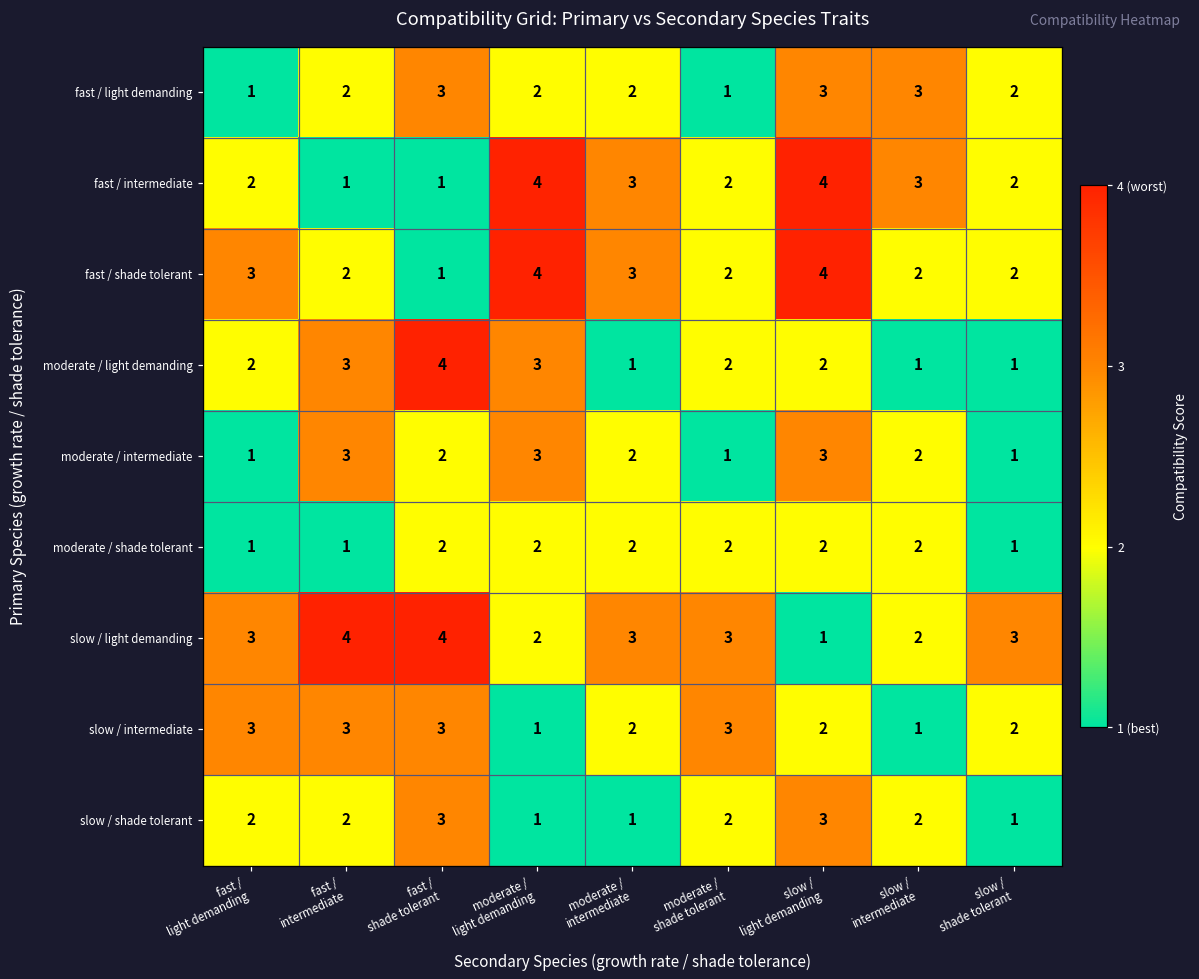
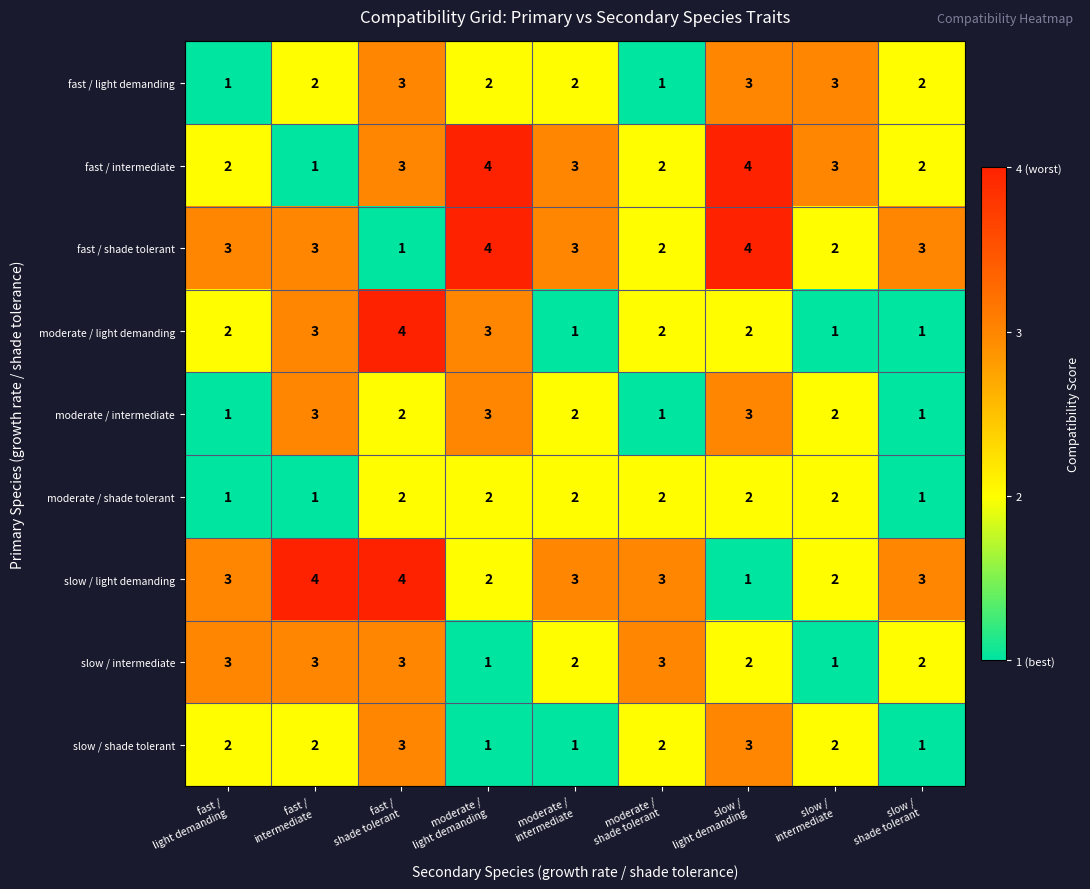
  {
    "fast / light demanding": {
      "fast / light demanding": 1,
      "fast / intermediate": 2,
      "fast / shade tolerant": 3,
      "moderate / light demanding": 2,
      "moderate / intermediate": 2,
      "moderate / shade tolerant": 1,
      "slow / light demanding": 3,
      "slow / intermediate": 3,
      "slow / shade tolerant": 2
    },
    "fast / intermediate": {
      "fast / light demanding": 2,
      "fast / intermediate": 1,
-     "fast / shade tolerant": 1,
+     "fast / shade tolerant": 3,
      "moderate / light demanding": 4,
      "moderate / intermediate": 3,
      "moderate / shade tolerant": 2,
      "slow / light demanding": 4,
      "slow / intermediate": 3,
      "slow / shade tolerant": 2
    },
    "fast / shade tolerant": {
      "fast / light demanding": 3,
-     "fast / intermediate": 2,
+     "fast / intermediate": 3,
      "fast / shade tolerant": 1,
      "moderate / light demanding": 4,
      "moderate / intermediate": 3,
      "moderate / shade tolerant": 2,
      "slow / light demanding": 4,
      "slow / intermediate": 2,
-     "slow / shade tolerant": 2
+     "slow / shade tolerant": 3
    },
    "moderate / light demanding": {
      "fast / light demanding": 2,
      "fast / intermediate": 3,
      "fast / shade tolerant": 4,
      "moderate / light demanding": 3,
      "moderate / intermediate": 1,
      "moderate / shade tolerant": 2,
      "slow / light demanding": 2,
      "slow / intermediate": 1,
      "slow / shade tolerant": 1
    },
    "moderate / intermediate": {
      "fast / light demanding": 1,
      "fast / intermediate": 3,
      "fast / shade tolerant": 2,
      "moderate / light demanding": 3,
      "moderate / intermediate": 2,
      "moderate / shade tolerant": 1,
      "slow / light demanding": 3,
      "slow / intermediate": 2,
      "slow / shade tolerant": 1
    },
    "moderate / shade tolerant": {
      "fast / light demanding": 1,
      "fast / intermediate": 1,
      "fast / shade tolerant": 2,
      "moderate / light demanding": 2,
      "moderate / intermediate": 2,
      "moderate / shade tolerant": 2,
      "slow / light demanding": 2,
      "slow / intermediate": 2,
      "slow / shade tolerant": 1
    },
    "slow / light demanding": {
      "fast / light demanding": 3,
      "fast / intermediate": 4,
      "fast / shade tolerant": 4,
      "moderate / light demanding": 2,
      "moderate / intermediate": 3,
      "moderate / shade tolerant": 3,
      "slow / light demanding": 1,
      "slow / intermediate": 2,
      "slow / shade tolerant": 3
    },
    "slow / intermediate": {
      "fast / light demanding": 3,
      "fast / intermediate": 3,
      "fast / shade tolerant": 3,
      "moderate / light demanding": 1,
      "moderate / intermediate": 2,
      "moderate / shade tolerant": 3,
      "slow / light demanding": 2,
      "slow / intermediate": 1,
      "slow / shade tolerant": 2
    },
    "slow / shade tolerant": {
      "fast / light demanding": 2,
      "fast / intermediate": 2,
      "fast / shade tolerant": 3,
      "moderate / light demanding": 1,
      "moderate / intermediate": 1,
      "moderate / shade tolerant": 2,
      "slow / light demanding": 3,
      "slow / intermediate": 2,
      "slow / shade tolerant": 1
    }
  }
